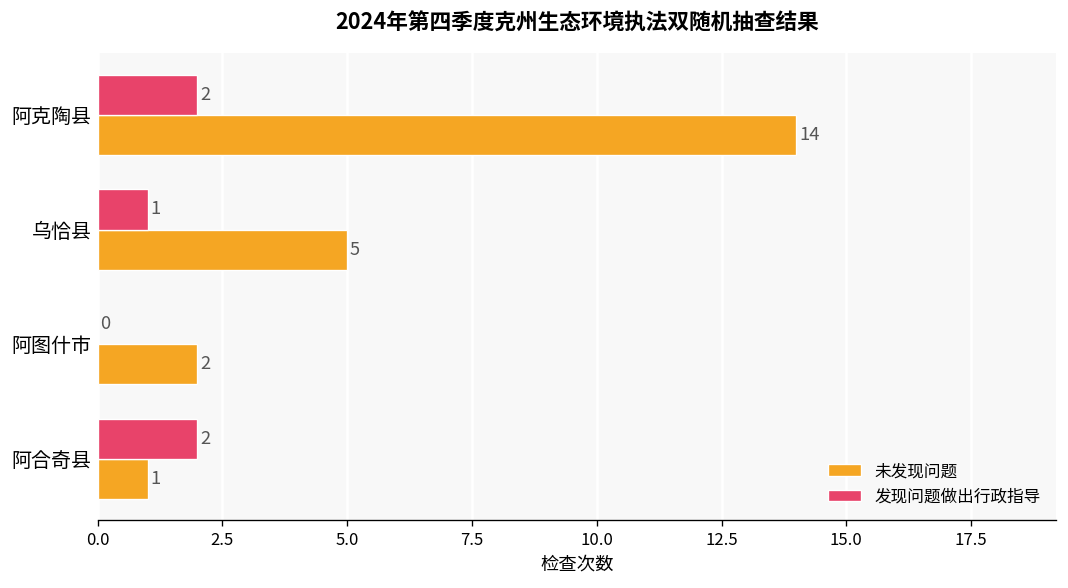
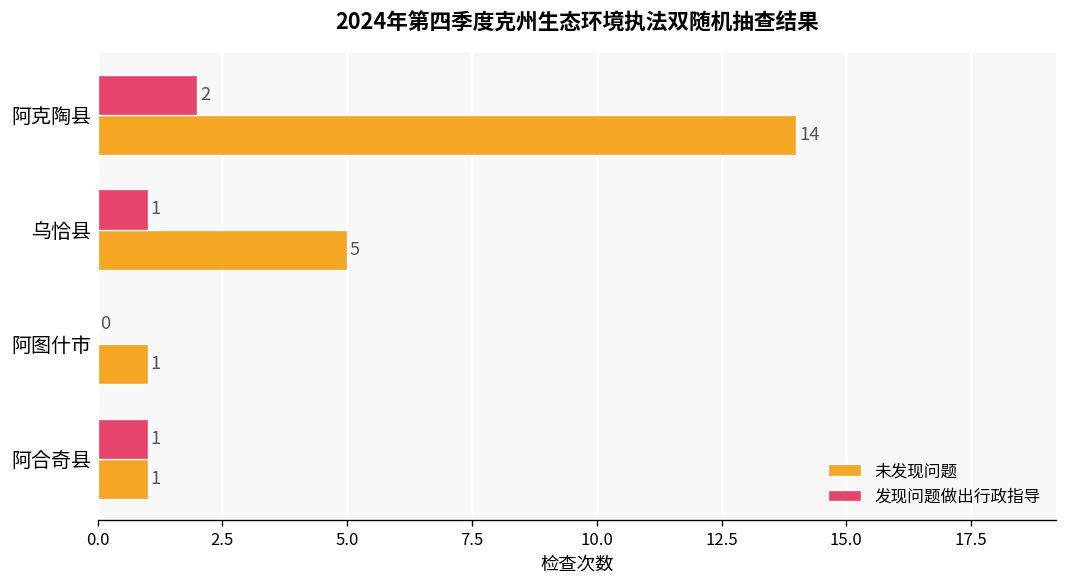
  {
    "未发现问题": {
      "阿克陶县": 14,
      "乌恰县": 5,
-     "阿图什市": 2,
+     "阿图什市": 1,
      "阿合奇县": 1
    },
    "发现问题做出行政指导": {
      "阿克陶县": 2,
      "乌恰县": 1,
      "阿图什市": 0,
-     "阿合奇县": 2
+     "阿合奇县": 1
    }
  }
